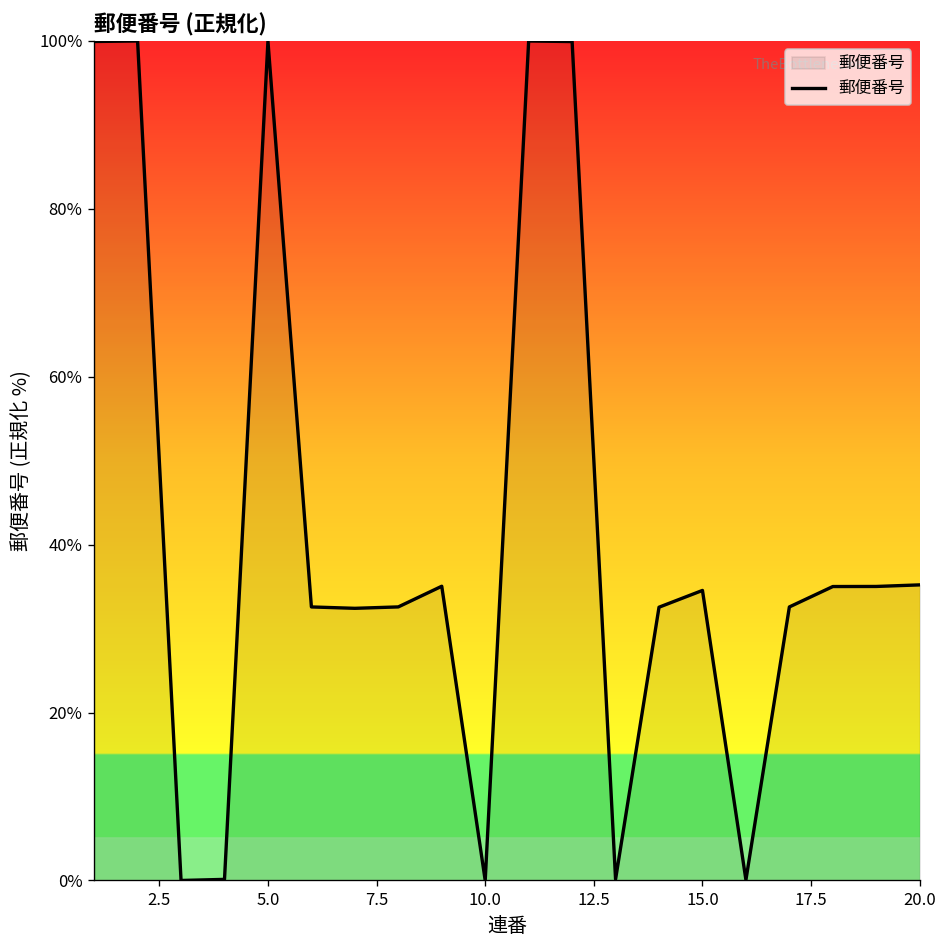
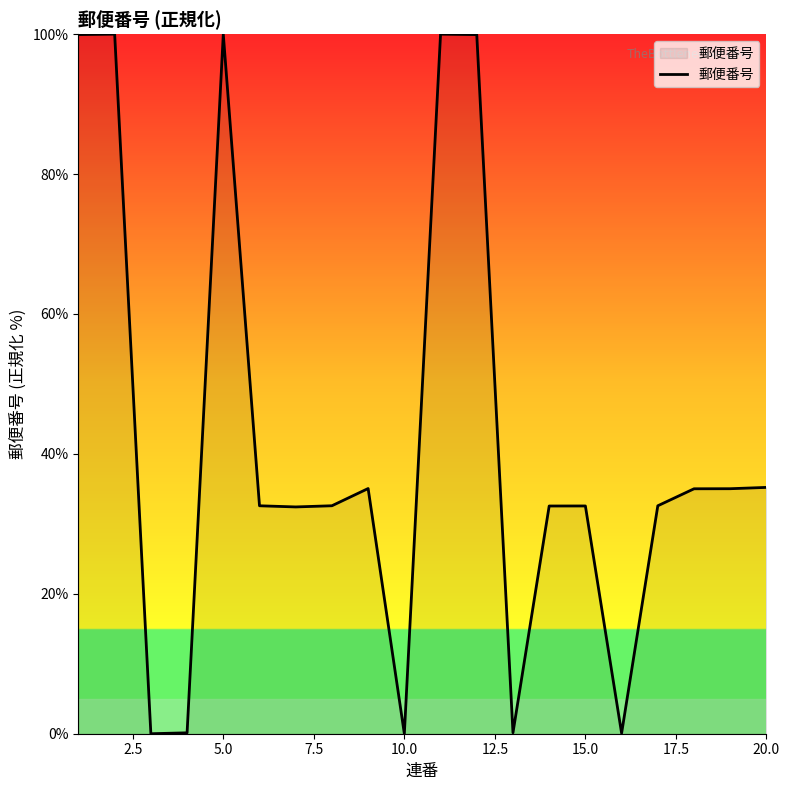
  {
    "5.0": "100%",
-   "15.0": "35%",
+   "15.0": "33%",
    "20.0": "35%"
  }
